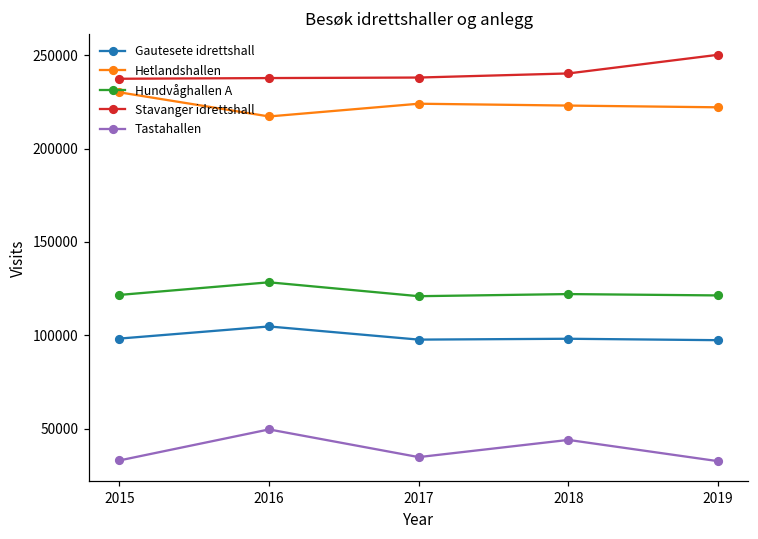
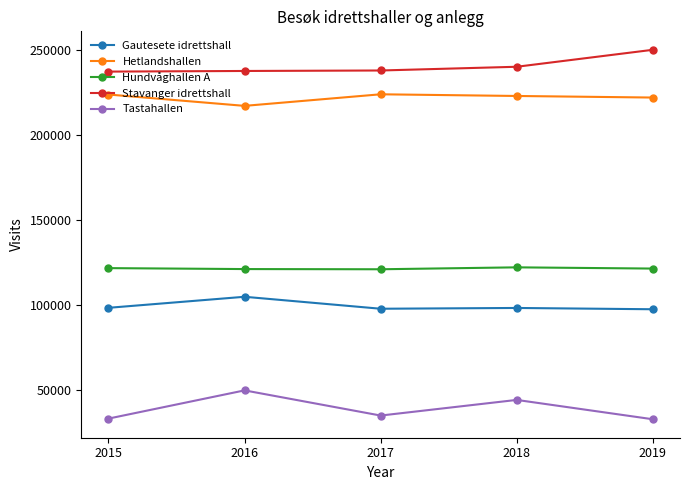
  {
    "Gautesete idrettshall": {
      "2015": 98000,
      "2016": 105000,
      "2017": 98000,
      "2018": 98000,
      "2019": 97000
    },
    "Hetlandshallen": {
-     "2015": 230000,
+     "2015": 224000,
      "2016": 217000,
      "2017": 224000,
      "2018": 223000,
      "2019": 222000
    },
    "Hundvåghallen A": {
      "2015": 122000,
-     "2016": 128000,
+     "2016": 121000,
      "2017": 121000,
      "2018": 122000,
      "2019": 121000
    },
    "Stavanger idrettshall": {
      "2015": 237000,
      "2016": 238000,
      "2017": 238000,
      "2018": 240000,
      "2019": 250000
    },
    "Tastahallen": {
      "2015": 33000,
      "2016": 50000,
      "2017": 35000,
      "2018": 44000,
      "2019": 32000
    }
  }
